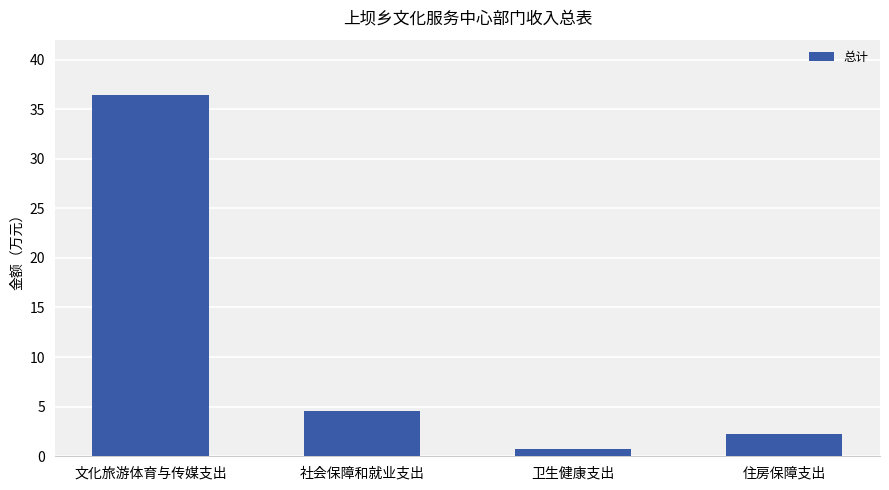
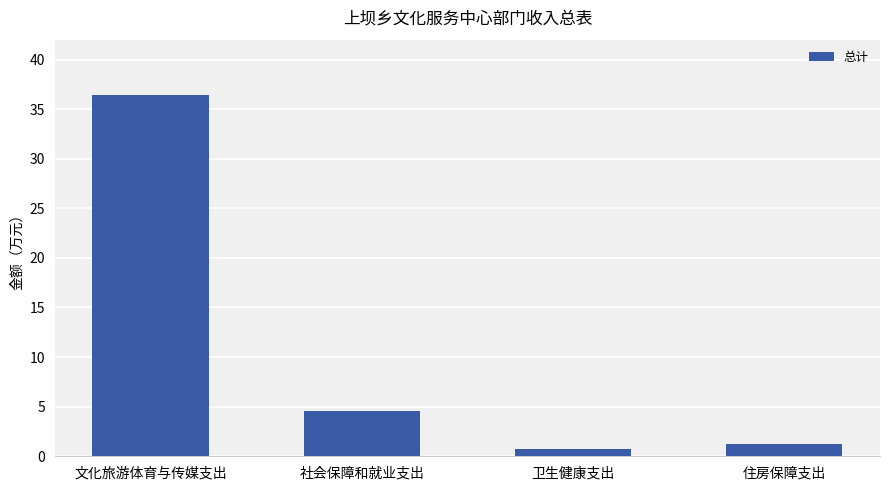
  {
    "文化旅游体育与传媒支出": 36,
    "社会保障和就业支出": 5,
    "卫生健康支出": 1,
-   "住房保障支出": 2
+   "住房保障支出": 1
  }
